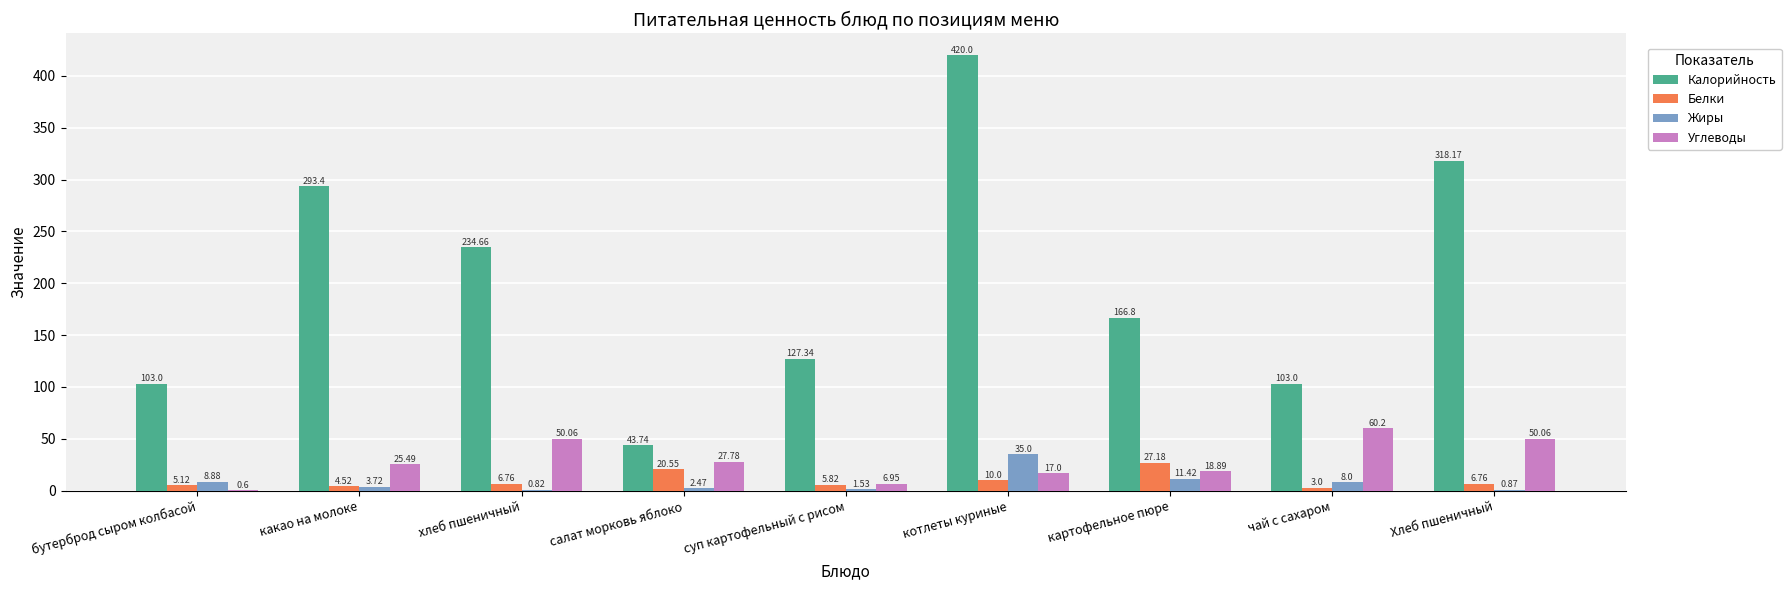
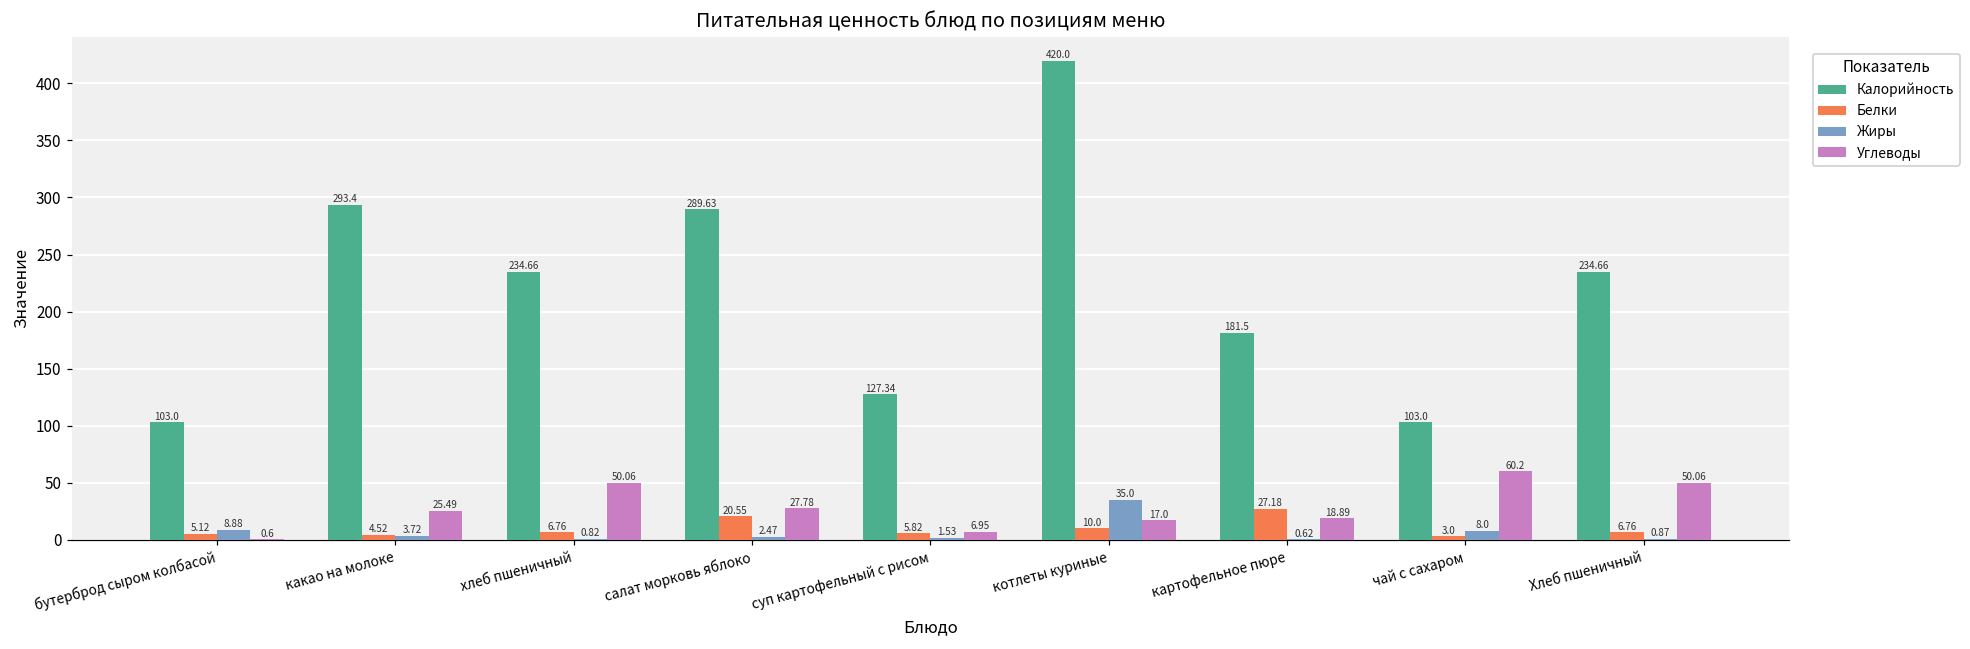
  {
    "Калорийность": {
      "бутерброд сыром колбасой": 103.0,
      "какао на молоке": 293.4,
      "хлеб пшеничный": 234.66,
-     "салат морковь яблоко": 43.74,
+     "салат морковь яблоко": 289.63,
      "суп картофельный с рисом": 127.34,
      "котлеты куриные": 420.0,
-     "картофельное пюре": 166.8,
+     "картофельное пюре": 181.5,
      "чай с сахаром": 103.0,
-     "Хлеб пшеничный": 318.17
+     "Хлеб пшеничный": 234.66
    },
    "Белки": {
      "бутерброд сыром колбасой": 5.12,
      "какао на молоке": 4.52,
      "хлеб пшеничный": 6.76,
      "салат морковь яблоко": 20.55,
      "суп картофельный с рисом": 5.82,
      "котлеты куриные": 10.0,
      "картофельное пюре": 27.18,
      "чай с сахаром": 3.0,
      "Хлеб пшеничный": 6.76
    },
    "Жиры": {
      "бутерброд сыром колбасой": 8.88,
      "какао на молоке": 3.72,
      "хлеб пшеничный": 0.82,
      "салат морковь яблоко": 2.47,
      "суп картофельный с рисом": 1.53,
      "котлеты куриные": 35.0,
-     "картофельное пюре": 11.42,
+     "картофельное пюре": 0.62,
      "чай с сахаром": 8.0,
      "Хлеб пшеничный": 0.87
    },
    "Углеводы": {
      "бутерброд сыром колбасой": 0.6,
      "какао на молоке": 25.49,
      "хлеб пшеничный": 50.06,
      "салат морковь яблоко": 27.78,
      "суп картофельный с рисом": 6.95,
      "котлеты куриные": 17.0,
      "картофельное пюре": 18.89,
      "чай с сахаром": 60.2,
      "Хлеб пшеничный": 50.06
    }
  }
